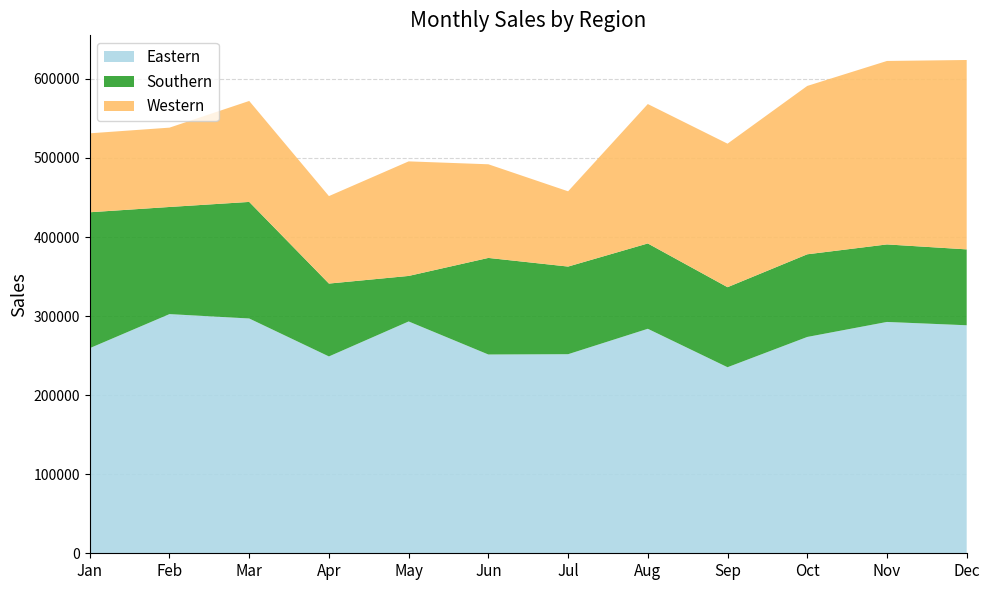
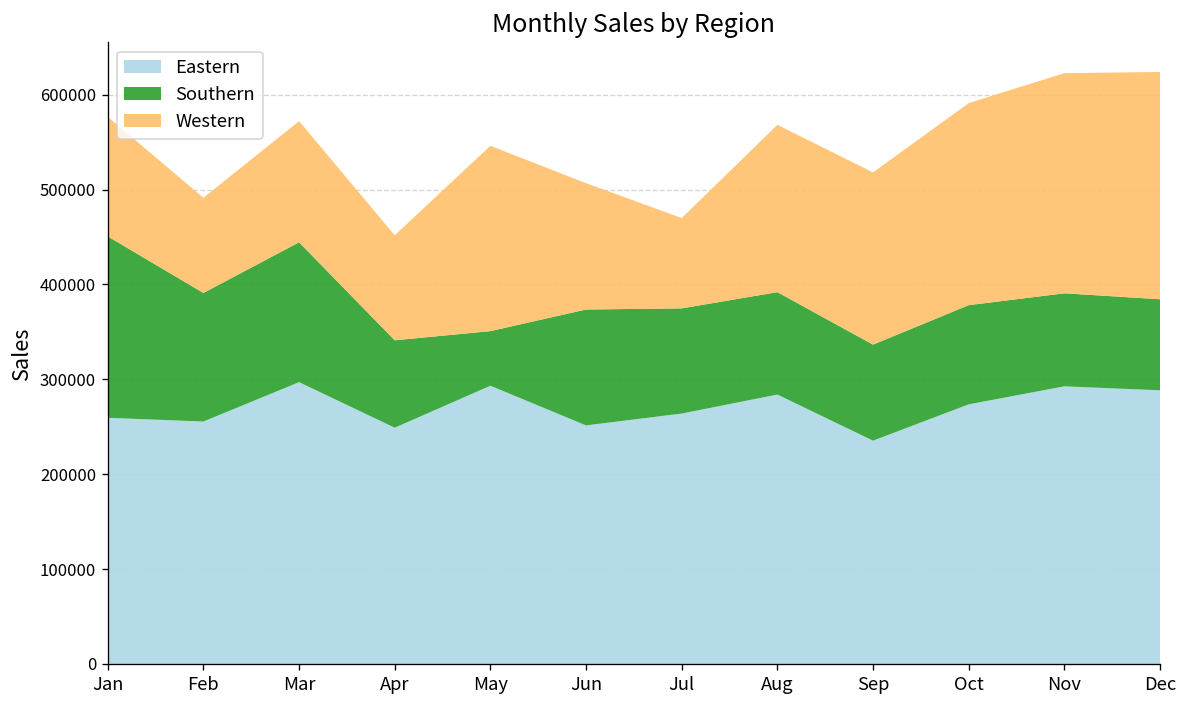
  {
    "Eastern": {
      "Jan": 260000,
-     "Feb": 300000,
+     "Feb": 260000,
      "Mar": 300000,
      "Apr": 250000,
      "May": 290000,
      "Jun": 250000,
-     "Jul": 250000,
+     "Jul": 260000,
      "Aug": 280000,
      "Sep": 240000,
      "Oct": 270000,
      "Nov": 290000,
      "Dec": 290000
    },
    "Southern": {
-     "Jan": 170000,
+     "Jan": 190000,
      "Feb": 140000,
      "Mar": 150000,
      "Apr": 90000,
      "May": 60000,
      "Jun": 120000,
      "Jul": 110000,
      "Aug": 110000,
      "Sep": 100000,
      "Oct": 100000,
      "Nov": 100000,
      "Dec": 100000
    },
    "Western": {
-     "Jan": 100000,
+     "Jan": 130000,
      "Feb": 100000,
      "Mar": 130000,
      "Apr": 110000,
-     "May": 140000,
-     "Jun": 120000,
+     "May": 200000,
+     "Jun": 130000,
      "Jul": 100000,
      "Aug": 180000,
      "Sep": 180000,
      "Oct": 210000,
      "Nov": 230000,
      "Dec": 240000
    }
  }
